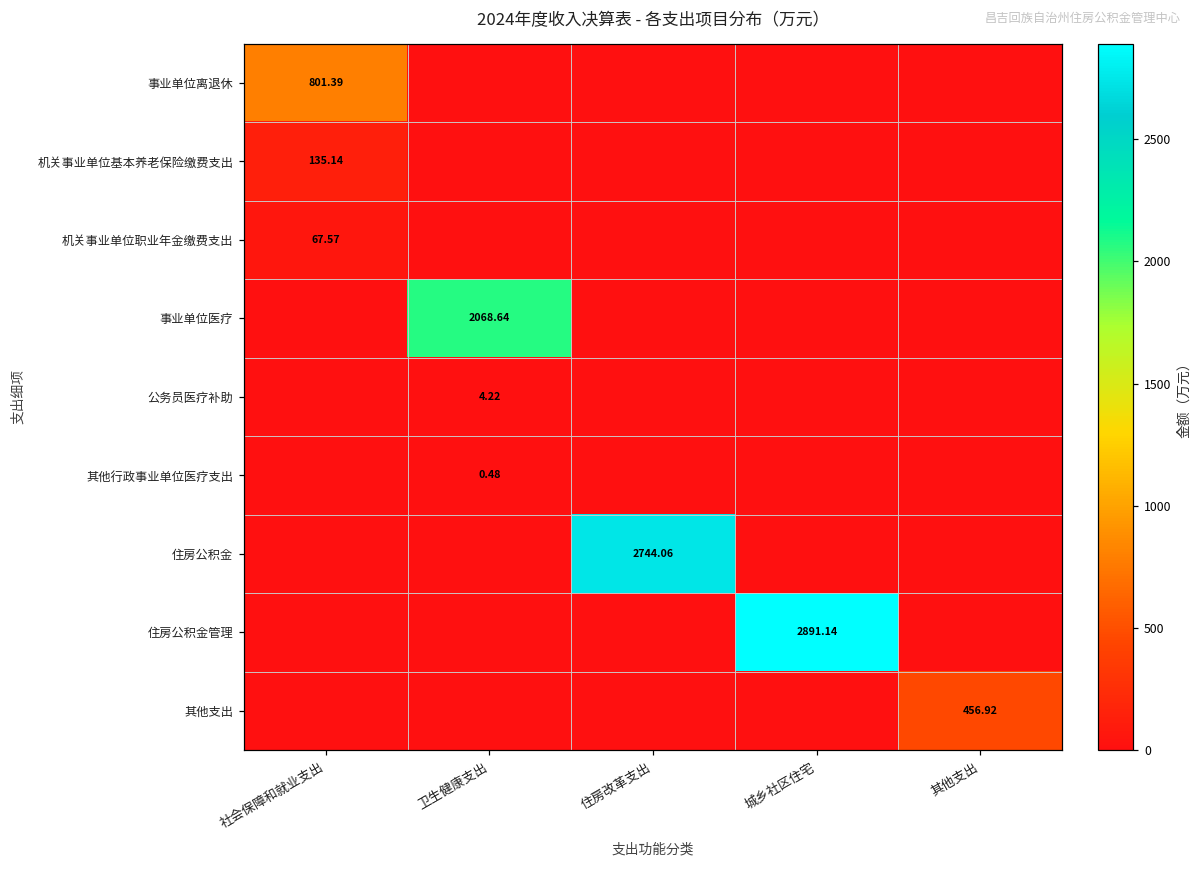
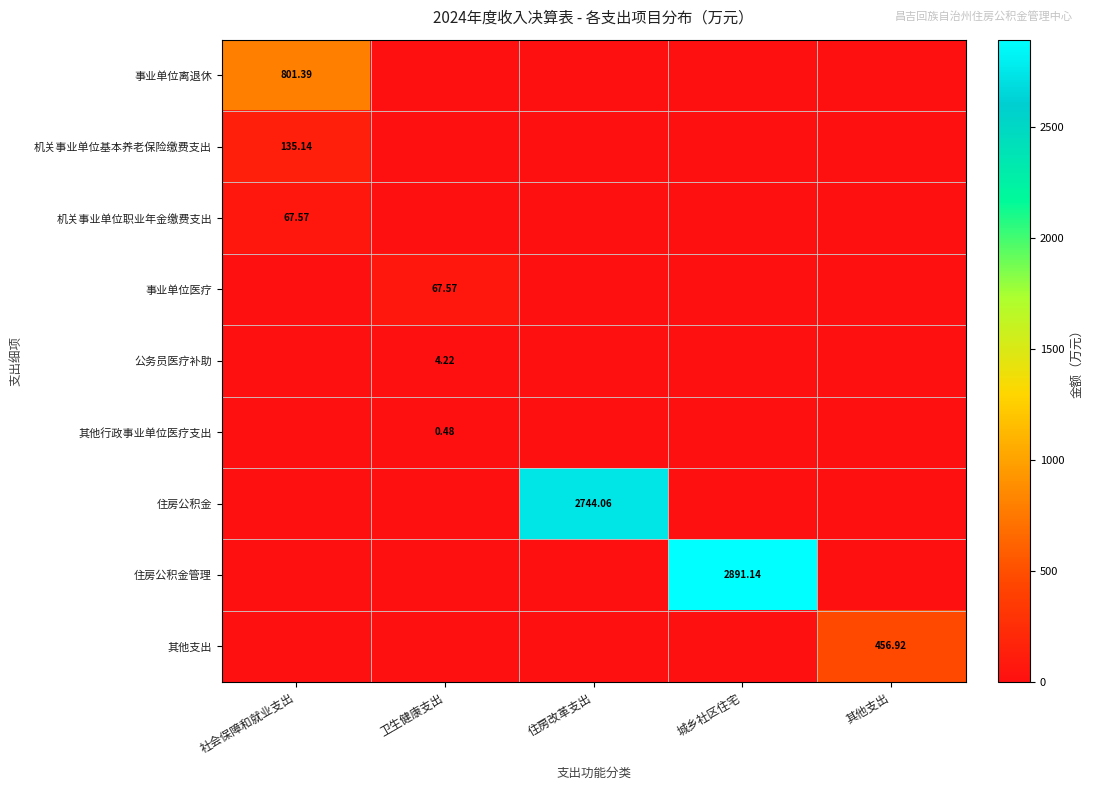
  {
    "事业单位离退休": {
      "社会保障和就业支出": 801.39
    },
    "机关事业单位基本养老保险缴费支出": {
      "社会保障和就业支出": 135.14
    },
    "机关事业单位职业年金缴费支出": {
      "社会保障和就业支出": 67.57
    },
    "事业单位医疗": {
-     "卫生健康支出": 2068.64
+     "卫生健康支出": 67.57
    },
    "公务员医疗补助": {
      "卫生健康支出": 4.22
    },
    "其他行政事业单位医疗支出": {
      "卫生健康支出": 0.48
    },
    "住房公积金": {
      "住房改革支出": 2744.06
    },
    "住房公积金管理": {
      "城乡社区住宅": 2891.14
    },
    "其他支出": {
      "其他支出": 456.92
    }
  }
